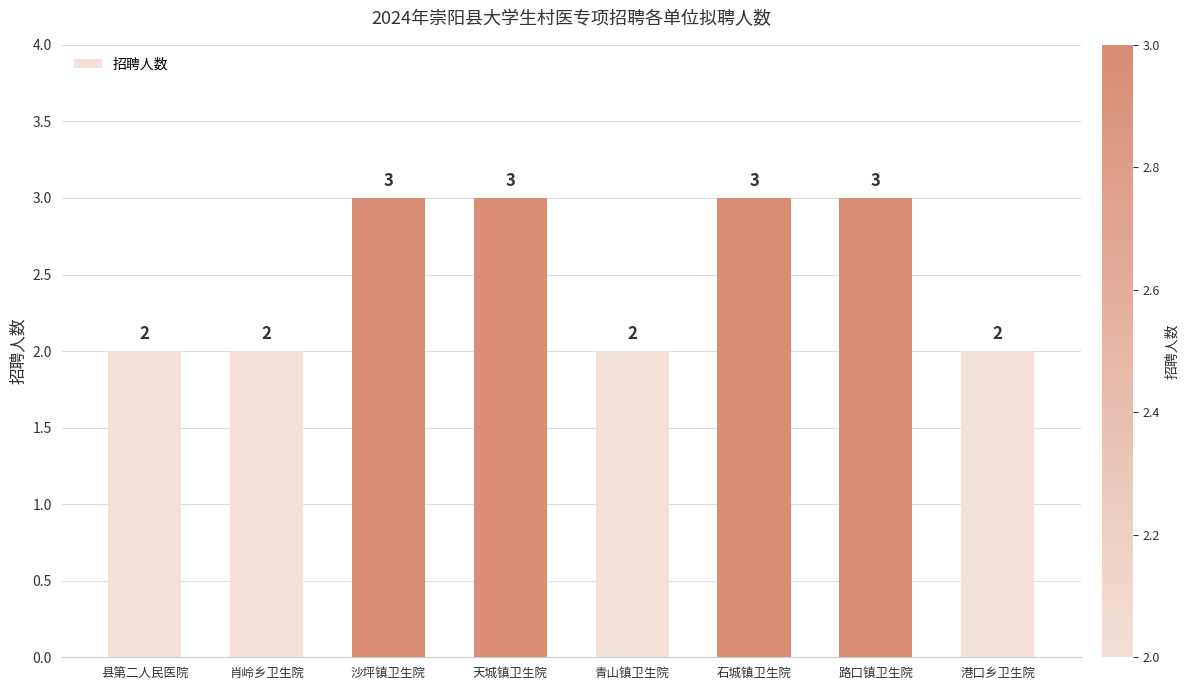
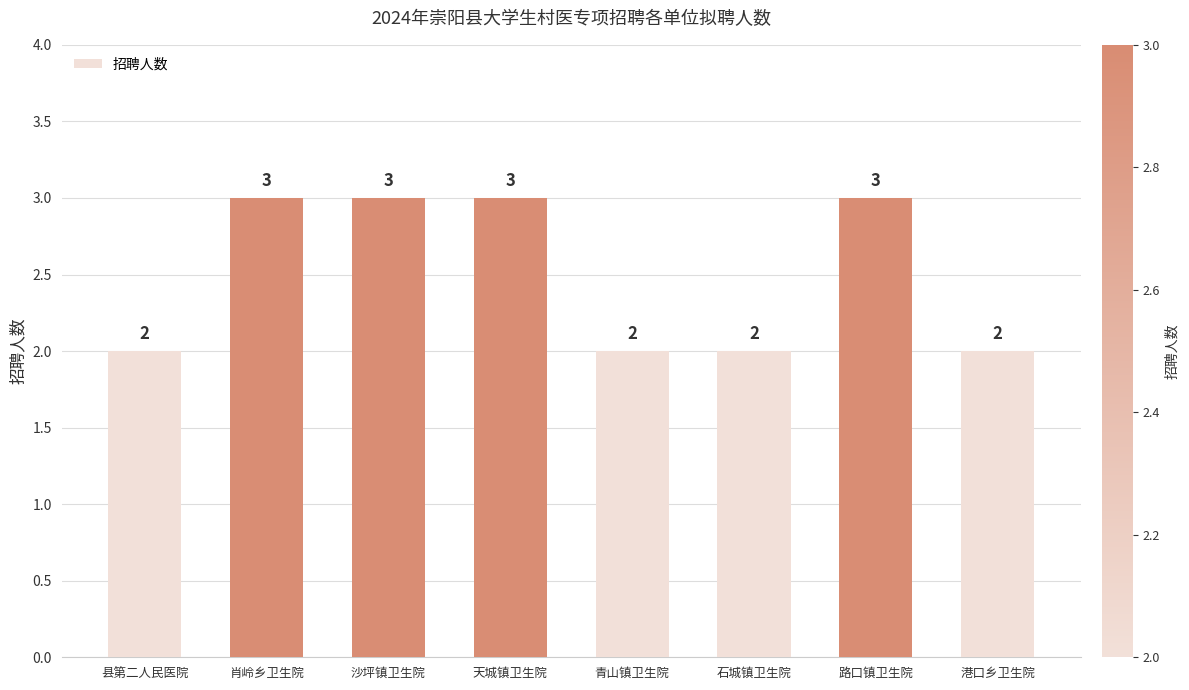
  {
    "县第二人民医院": 2,
-   "肖岭乡卫生院": 2,
+   "肖岭乡卫生院": 3,
    "沙坪镇卫生院": 3,
    "天城镇卫生院": 3,
    "青山镇卫生院": 2,
-   "石城镇卫生院": 3,
+   "石城镇卫生院": 2,
    "路口镇卫生院": 3,
    "港口乡卫生院": 2
  }
